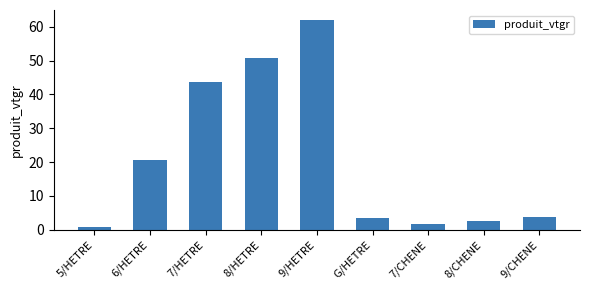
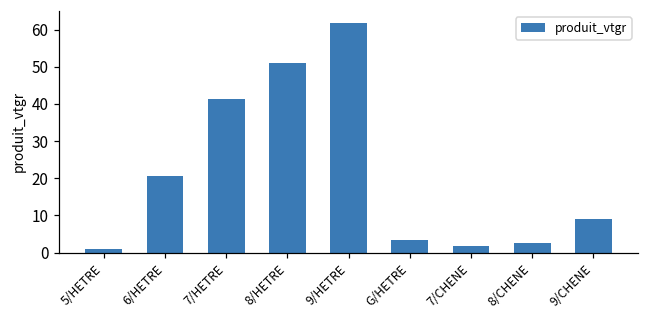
  {
    "5/HETRE": 1,
    "6/HETRE": 21,
-   "7/HETRE": 44,
+   "7/HETRE": 41,
    "8/HETRE": 51,
    "9/HETRE": 62,
    "G/HETRE": 4,
    "7/CHENE": 2,
    "8/CHENE": 3,
-   "9/CHENE": 4
+   "9/CHENE": 9
  }
